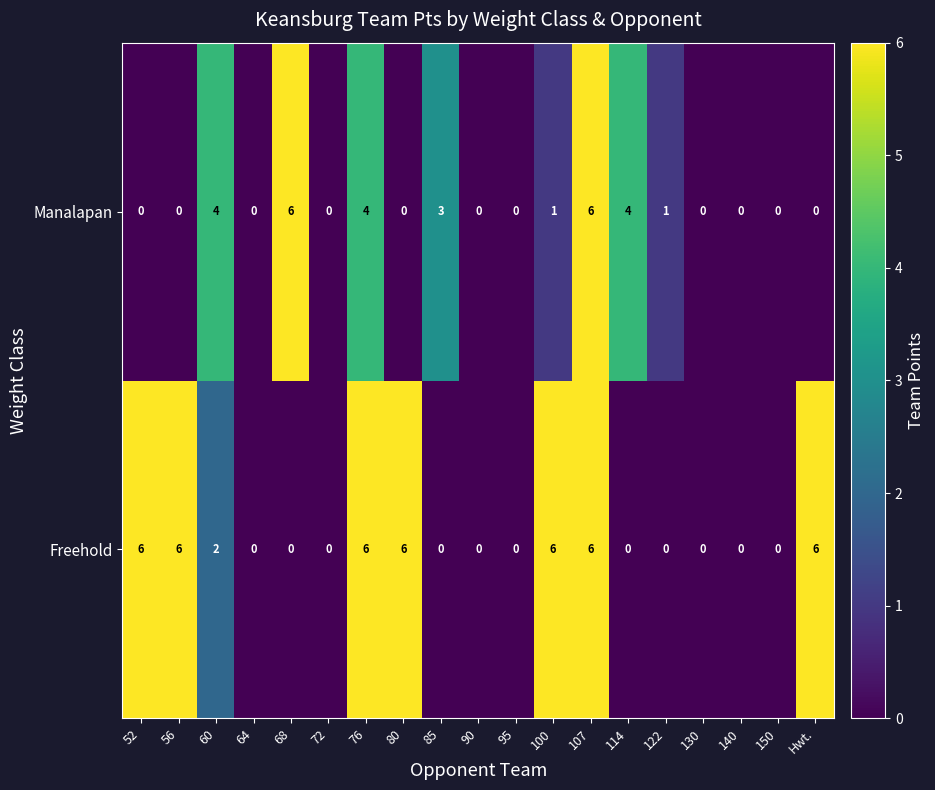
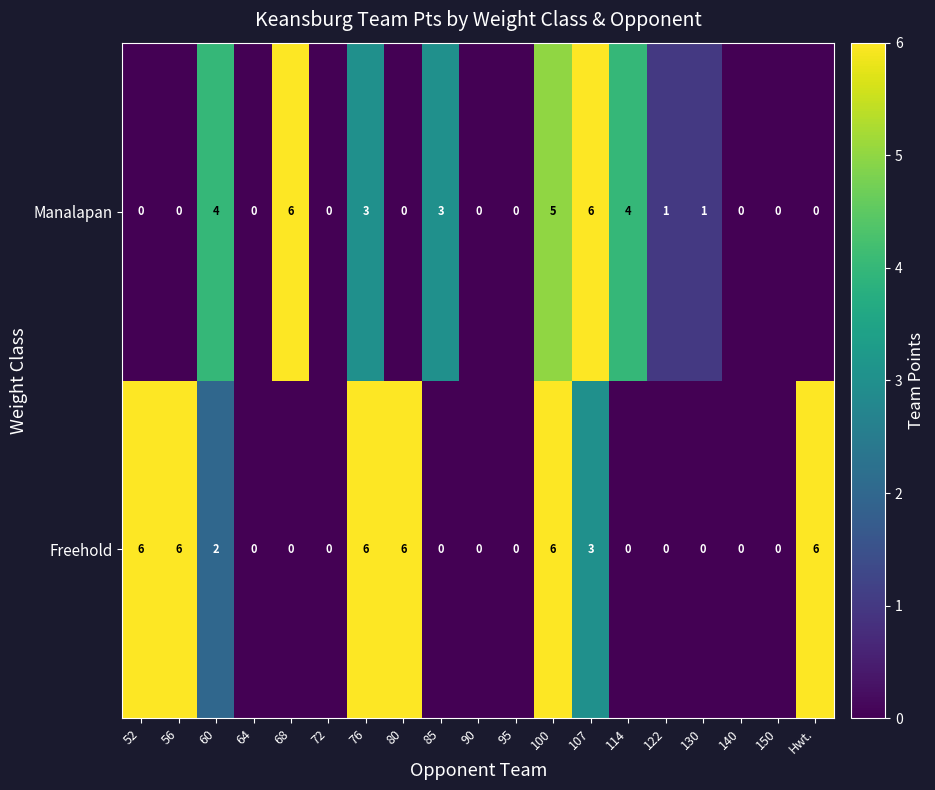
  {
    "Manalapan": {
      "52": 0,
      "56": 0,
      "60": 4,
      "64": 0,
      "68": 6,
      "72": 0,
-     "76": 4,
+     "76": 3,
      "80": 0,
      "85": 3,
      "90": 0,
      "95": 0,
-     "100": 1,
+     "100": 5,
      "107": 6,
      "114": 4,
      "122": 1,
-     "130": 0,
+     "130": 1,
      "140": 0,
      "150": 0,
      "Hwt.": 0
    },
    "Freehold": {
      "52": 6,
      "56": 6,
      "60": 2,
      "64": 0,
      "68": 0,
      "72": 0,
      "76": 6,
      "80": 6,
      "85": 0,
      "90": 0,
      "95": 0,
      "100": 6,
-     "107": 6,
+     "107": 3,
      "114": 0,
      "122": 0,
      "130": 0,
      "140": 0,
      "150": 0,
      "Hwt.": 6
    }
  }
